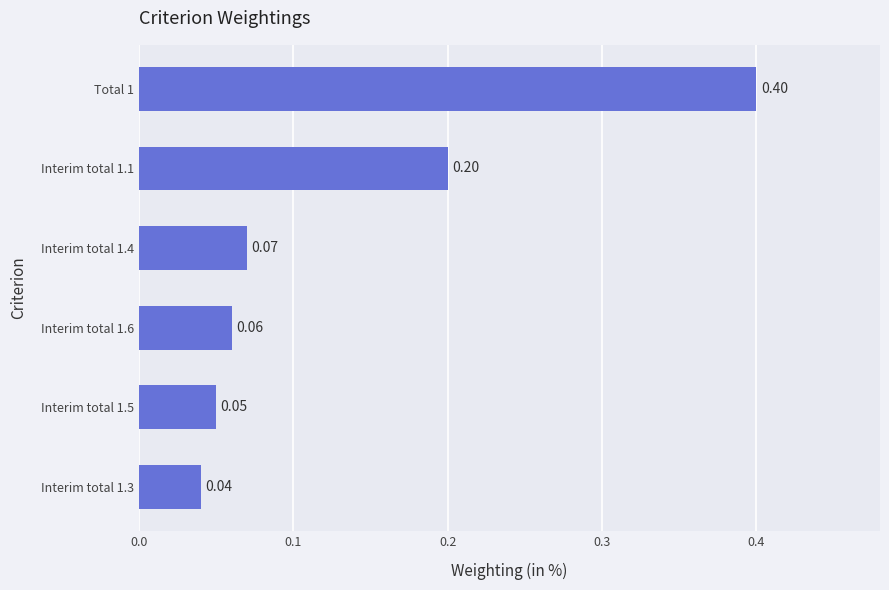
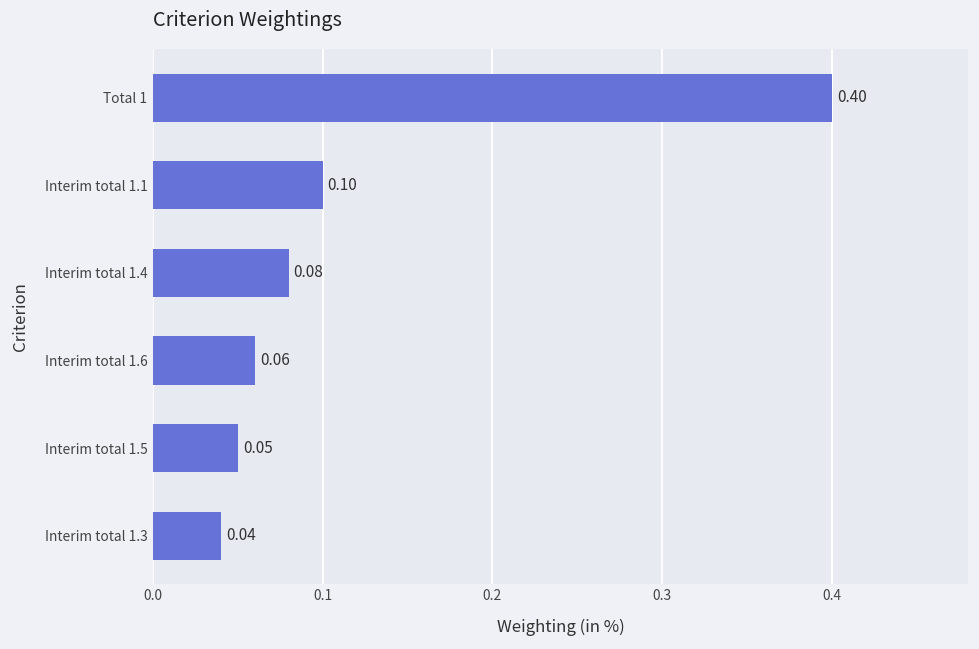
  {
    "Total 1": 0.40,
-   "Interim total 1.1": 0.20,
-   "Interim total 1.4": 0.07,
+   "Interim total 1.1": 0.10,
+   "Interim total 1.4": 0.08,
    "Interim total 1.6": 0.06,
    "Interim total 1.5": 0.05,
    "Interim total 1.3": 0.04
  }
